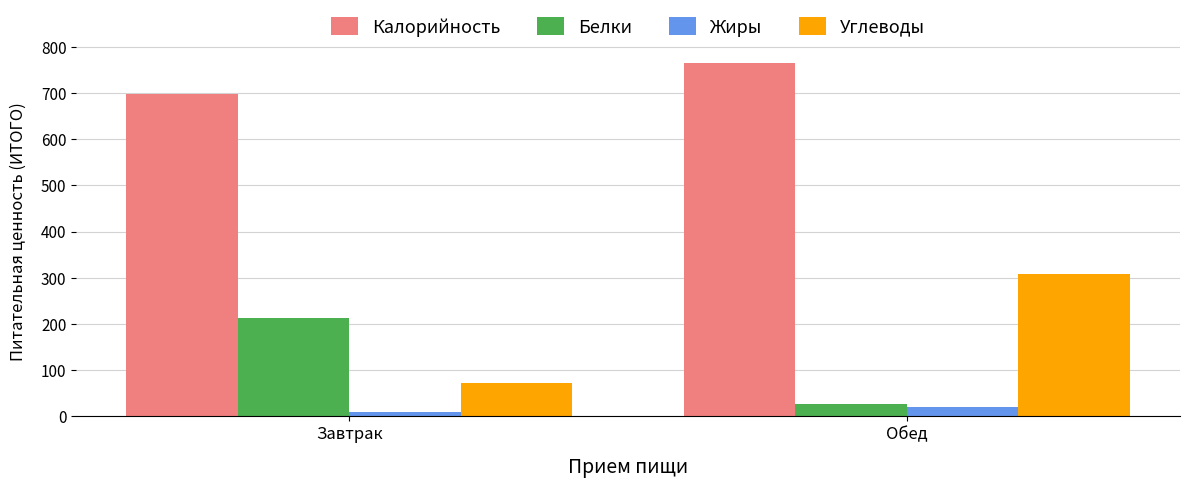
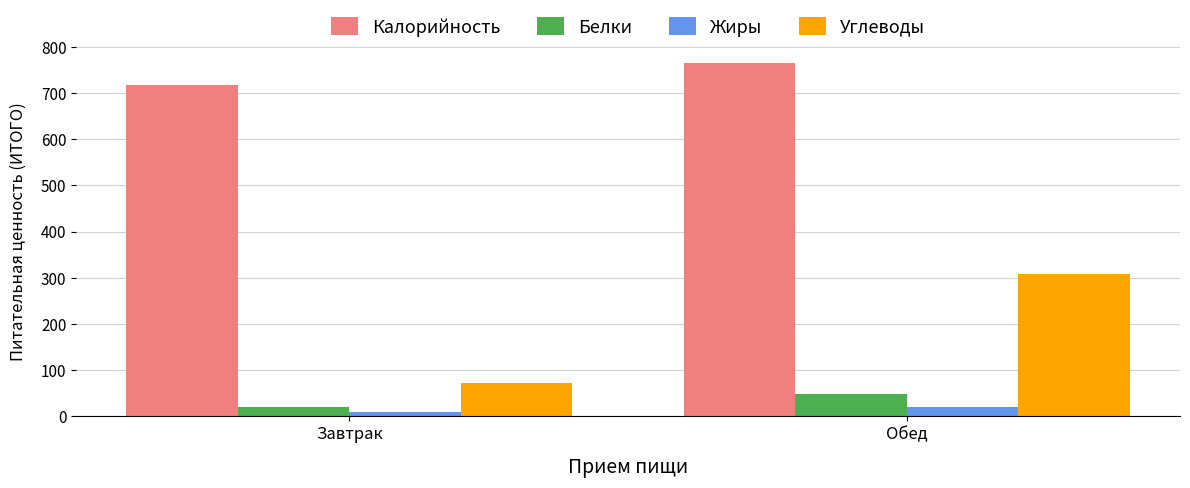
  {
    "Калорийность": {
-     "Завтрак": 700,
+     "Завтрак": 720,
      "Обед": 770
    },
    "Белки": {
-     "Завтрак": 210,
-     "Обед": 30
+     "Завтрак": 20,
+     "Обед": 50
    },
    "Жиры": {
      "Завтрак": 10,
      "Обед": 20
    },
    "Углеводы": {
      "Завтрак": 70,
      "Обед": 310
    }
  }
